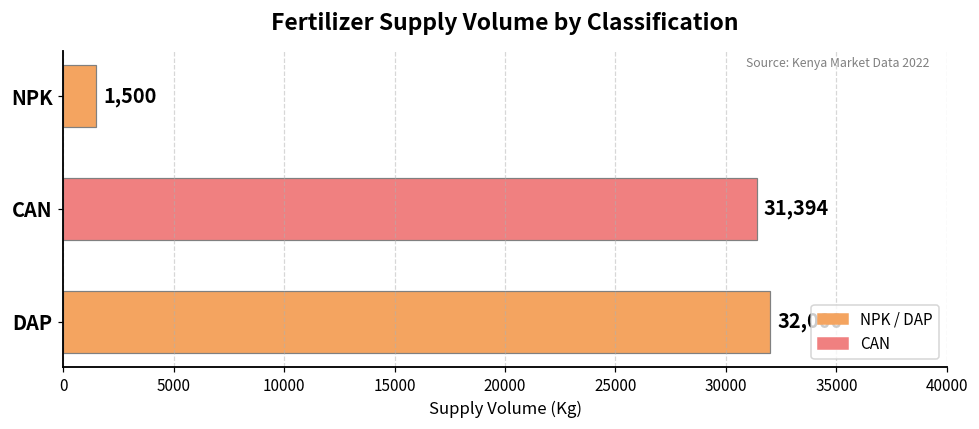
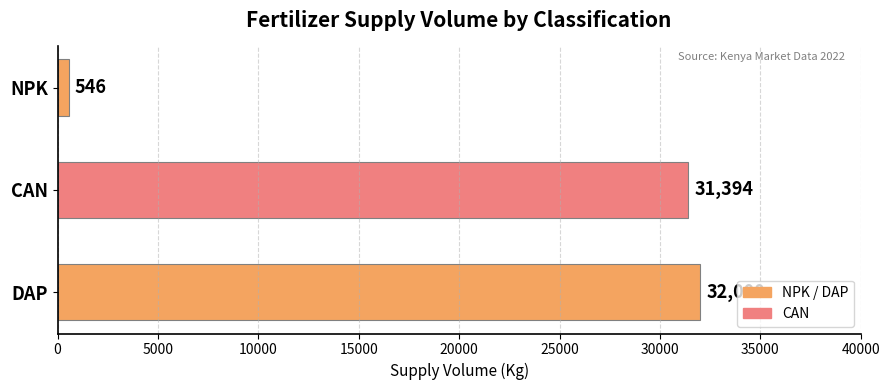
  {
-   "NPK": "1,500",
+   "NPK": "546",
    "CAN": "31,394"
  }
